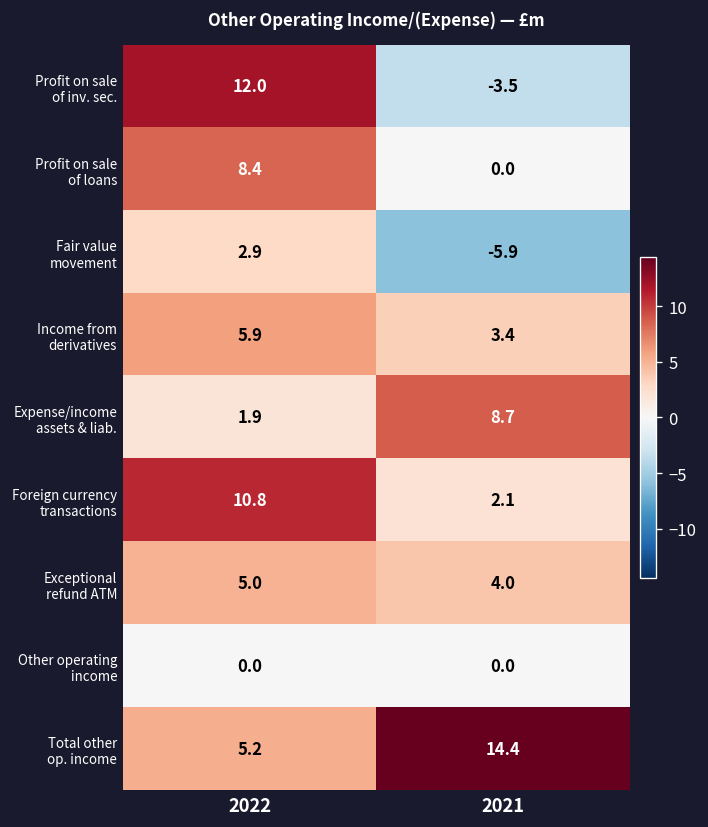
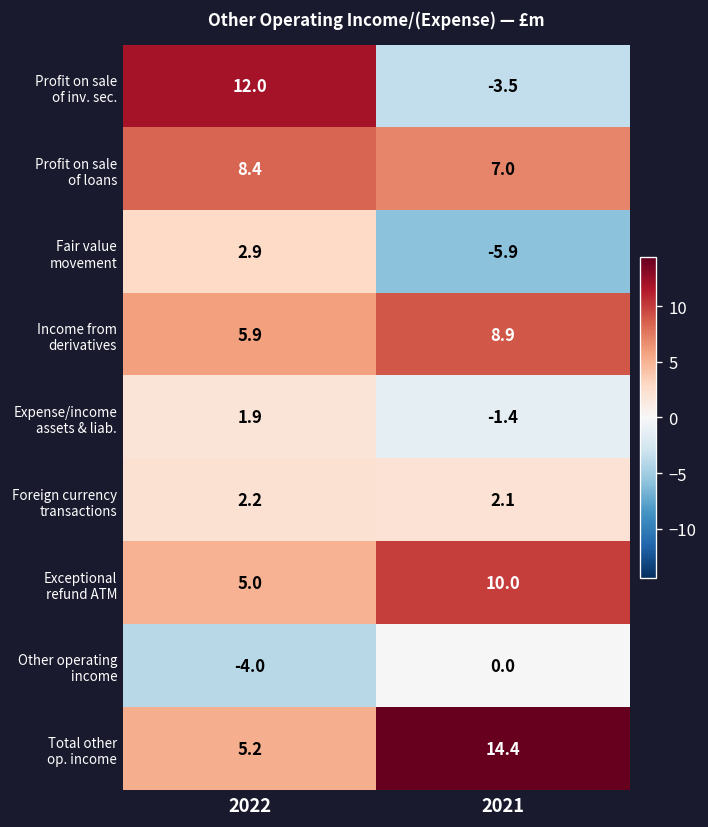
  {
    "Profit on sale of inv. sec.": {
      "2022": 12.0,
      "2021": -3.5
    },
    "Profit on sale of loans": {
      "2022": 8.4,
-     "2021": 0.0
+     "2021": 7.0
    },
    "Fair value movement": {
      "2022": 2.9,
      "2021": -5.9
    },
    "Income from derivatives": {
      "2022": 5.9,
-     "2021": 3.4
+     "2021": 8.9
    },
    "Expense/income assets & liab.": {
      "2022": 1.9,
-     "2021": 8.7
+     "2021": -1.4
    },
    "Foreign currency transactions": {
-     "2022": 10.8,
+     "2022": 2.2,
      "2021": 2.1
    },
    "Exceptional refund ATM": {
      "2022": 5.0,
-     "2021": 4.0
+     "2021": 10.0
    },
    "Other operating income": {
-     "2022": 0.0,
+     "2022": -4.0,
      "2021": 0.0
    },
    "Total other op. income": {
      "2022": 5.2,
      "2021": 14.4
    }
  }
